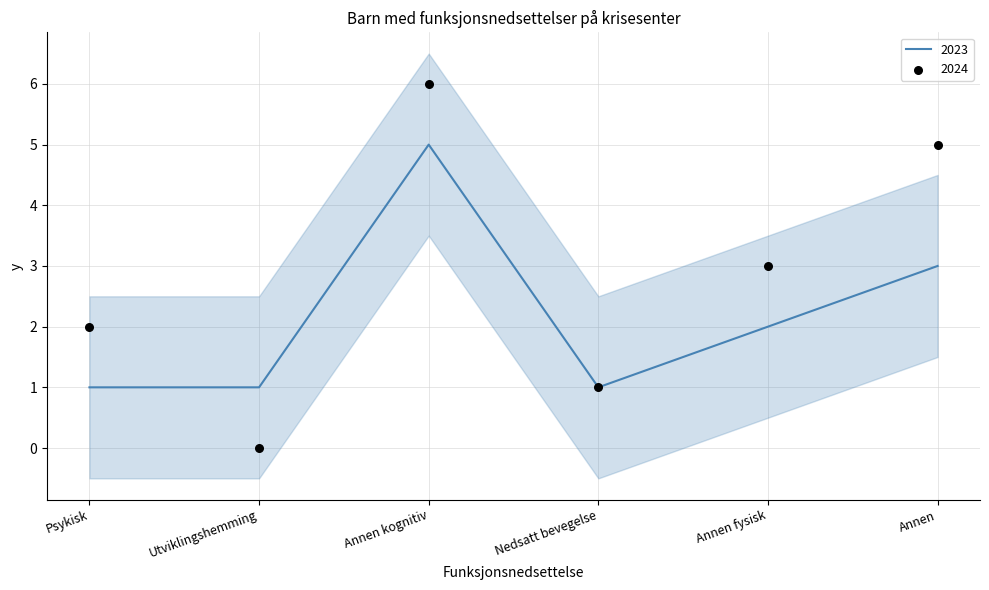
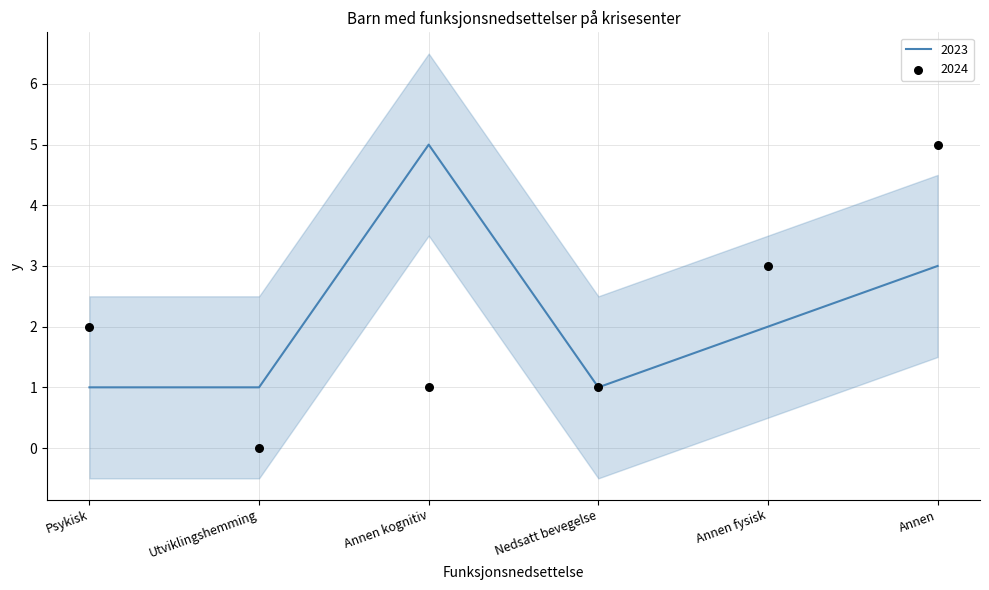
  {
    "2024": {
-     "Annen kognitiv": 6
+     "Annen kognitiv": 1
    }
  }
